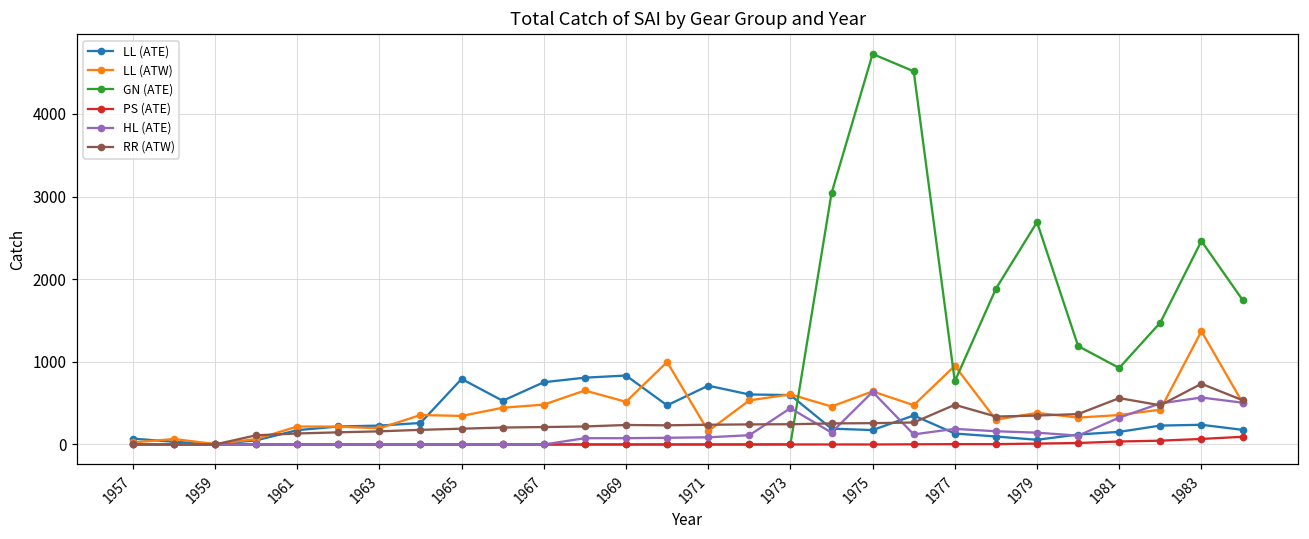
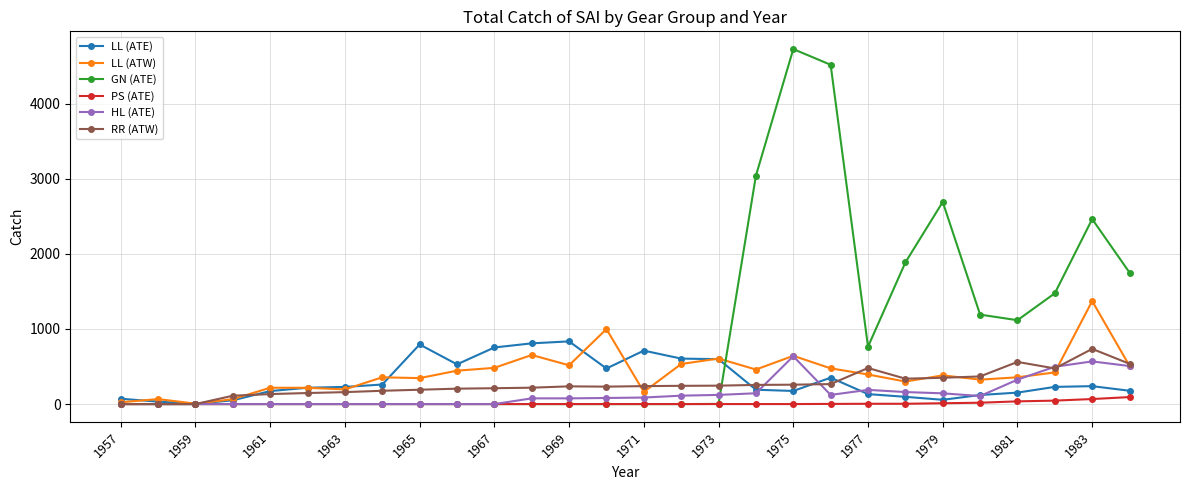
  {
    "LL (ATE)": {
      "1957": 100,
      "1961": 200,
      "1965": 800,
      "1967": 800,
      "1969": 800,
      "1971": 700,
      "1975": 200,
      "1977": 100,
      "1979": 100,
      "1981": 200,
      "1983": 200
    },
    "LL (ATW)": {
      "1961": 200,
      "1965": 300,
      "1967": 500,
      "1969": 500,
      "1971": 200,
-     "1977": 1000,
+     "1977": 400,
      "1983": 1400
    },
    "GN (ATE)": {
      "1975": 4700,
      "1977": 800,
      "1979": 2700,
-     "1981": 900,
+     "1981": 1100,
      "1983": 2500
    },
    "PS (ATE)": {
      "1975": 0,
      "1977": 0,
      "1979": 0,
      "1981": 0,
      "1983": 100
    },
    "HL (ATE)": {
      "1969": 100,
      "1971": 100,
-     "1973": 400,
+     "1973": 100,
      "1977": 200,
      "1979": 100,
      "1983": 600
    },
    "RR (ATW)": {
      "1961": 100,
      "1963": 200,
      "1965": 200,
      "1967": 200,
      "1969": 200,
      "1971": 200,
      "1973": 200,
      "1975": 300,
      "1977": 500,
      "1981": 600,
      "1983": 700
    }
  }
